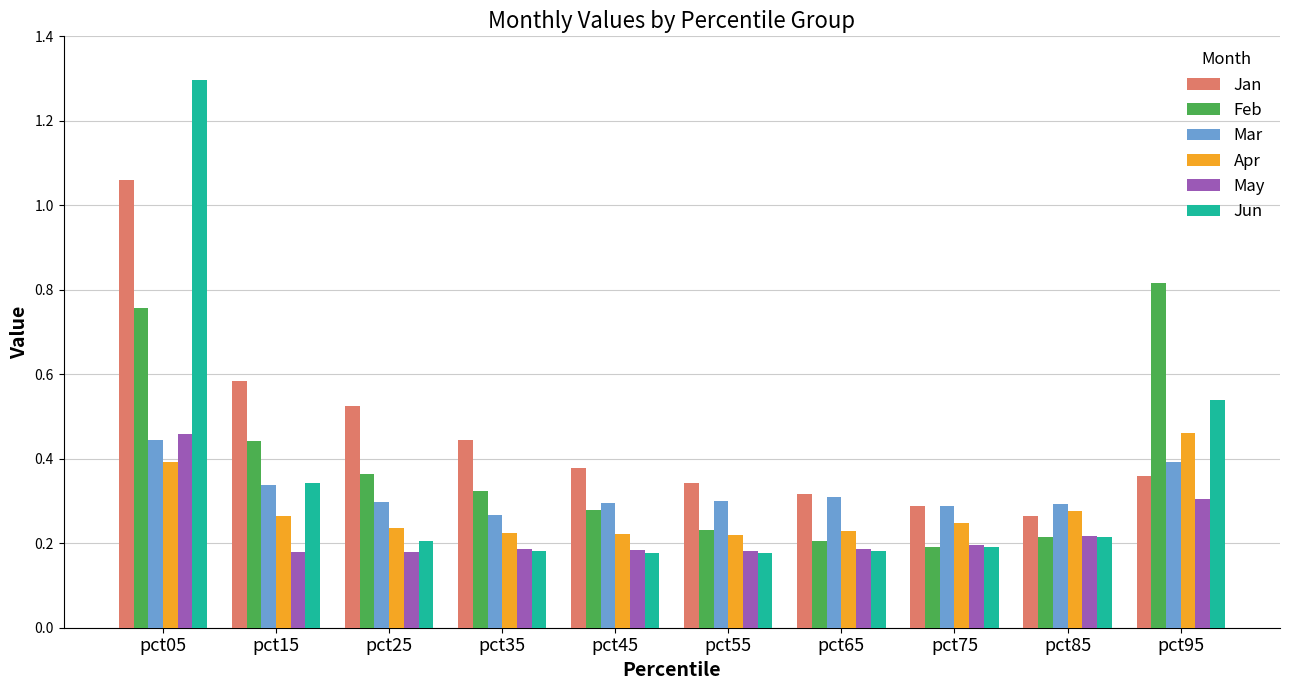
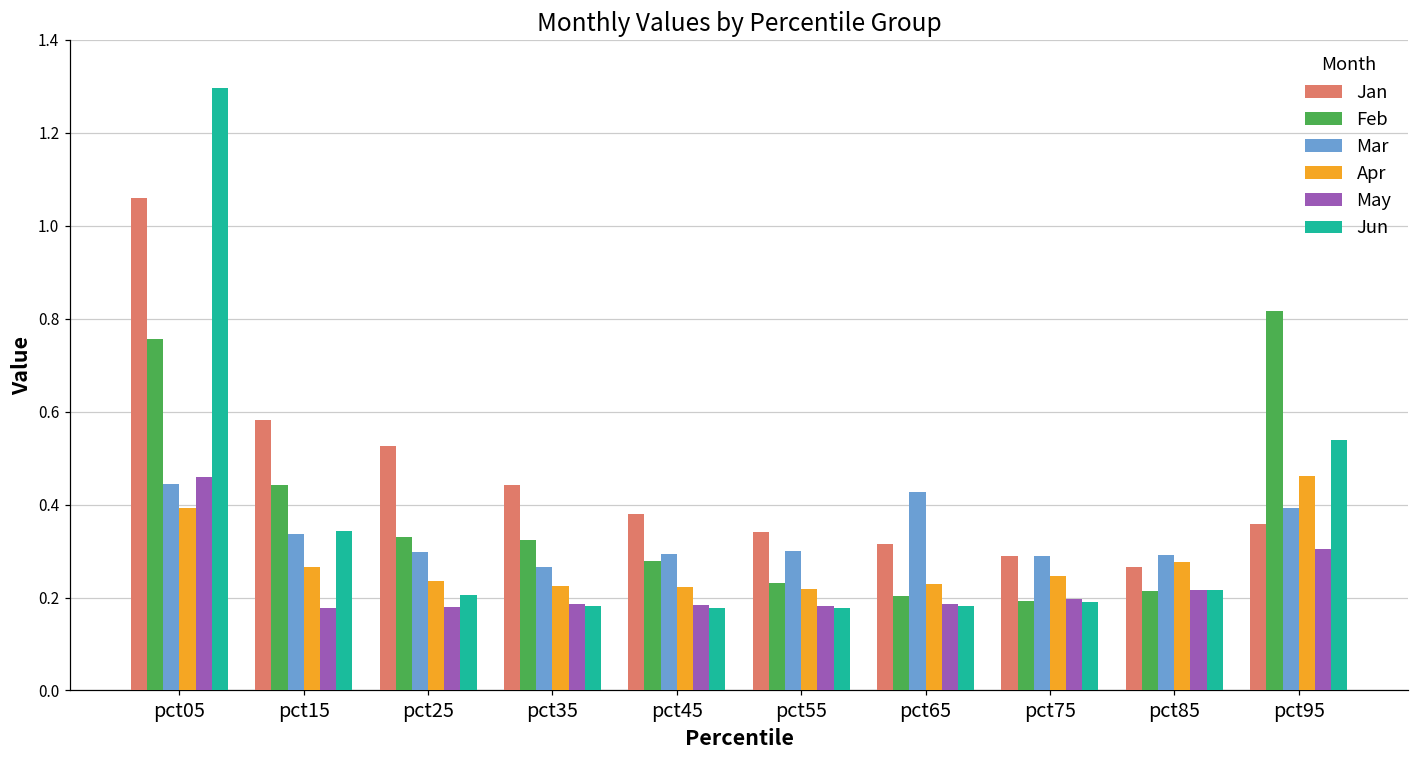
  {
    "Jan": {
      "pct05": 1.06,
      "pct15": 0.58,
      "pct25": 0.53,
      "pct35": 0.44,
      "pct45": 0.38,
      "pct55": 0.34,
      "pct65": 0.32,
      "pct75": 0.29,
      "pct85": 0.26,
      "pct95": 0.36
    },
    "Feb": {
      "pct05": 0.76,
      "pct15": 0.44,
-     "pct25": 0.36,
+     "pct25": 0.33,
      "pct35": 0.32,
      "pct45": 0.28,
      "pct55": 0.23,
      "pct65": 0.20,
      "pct75": 0.19,
      "pct85": 0.22,
      "pct95": 0.82
    },
    "Mar": {
      "pct05": 0.44,
      "pct15": 0.34,
      "pct25": 0.30,
      "pct35": 0.27,
      "pct45": 0.29,
      "pct55": 0.30,
-     "pct65": 0.31,
+     "pct65": 0.43,
      "pct75": 0.29,
      "pct85": 0.29,
      "pct95": 0.39
    },
    "Apr": {
      "pct05": 0.39,
      "pct15": 0.27,
      "pct25": 0.24,
      "pct35": 0.22,
      "pct45": 0.22,
      "pct55": 0.22,
      "pct65": 0.23,
      "pct75": 0.25,
      "pct85": 0.28,
      "pct95": 0.46
    },
    "May": {
      "pct05": 0.46,
      "pct15": 0.18,
      "pct25": 0.18,
      "pct35": 0.19,
      "pct45": 0.18,
      "pct55": 0.18,
      "pct65": 0.19,
      "pct75": 0.20,
      "pct85": 0.22,
      "pct95": 0.30
    },
    "Jun": {
      "pct05": 1.30,
      "pct15": 0.34,
      "pct25": 0.21,
      "pct35": 0.18,
      "pct45": 0.18,
      "pct55": 0.18,
      "pct65": 0.18,
      "pct75": 0.19,
      "pct85": 0.22,
      "pct95": 0.54
    }
  }
